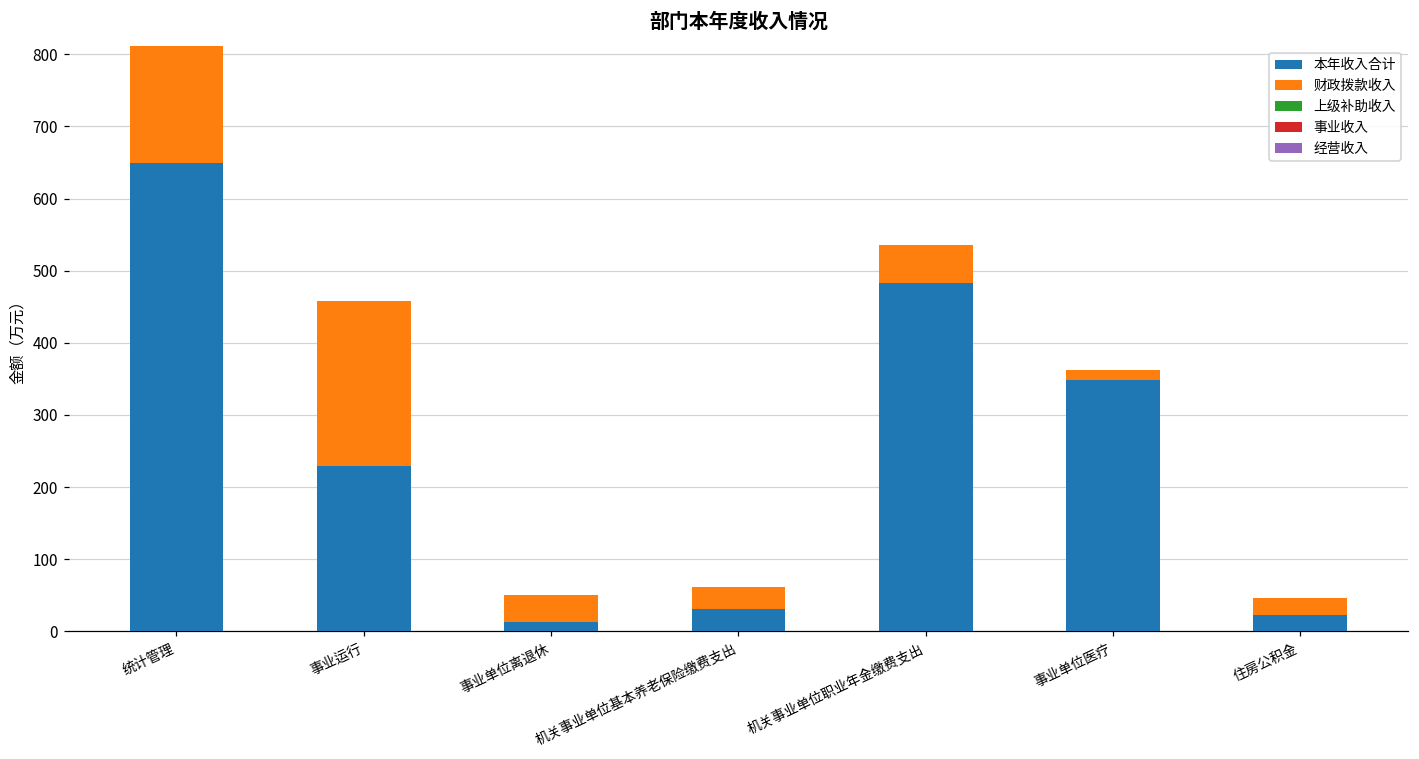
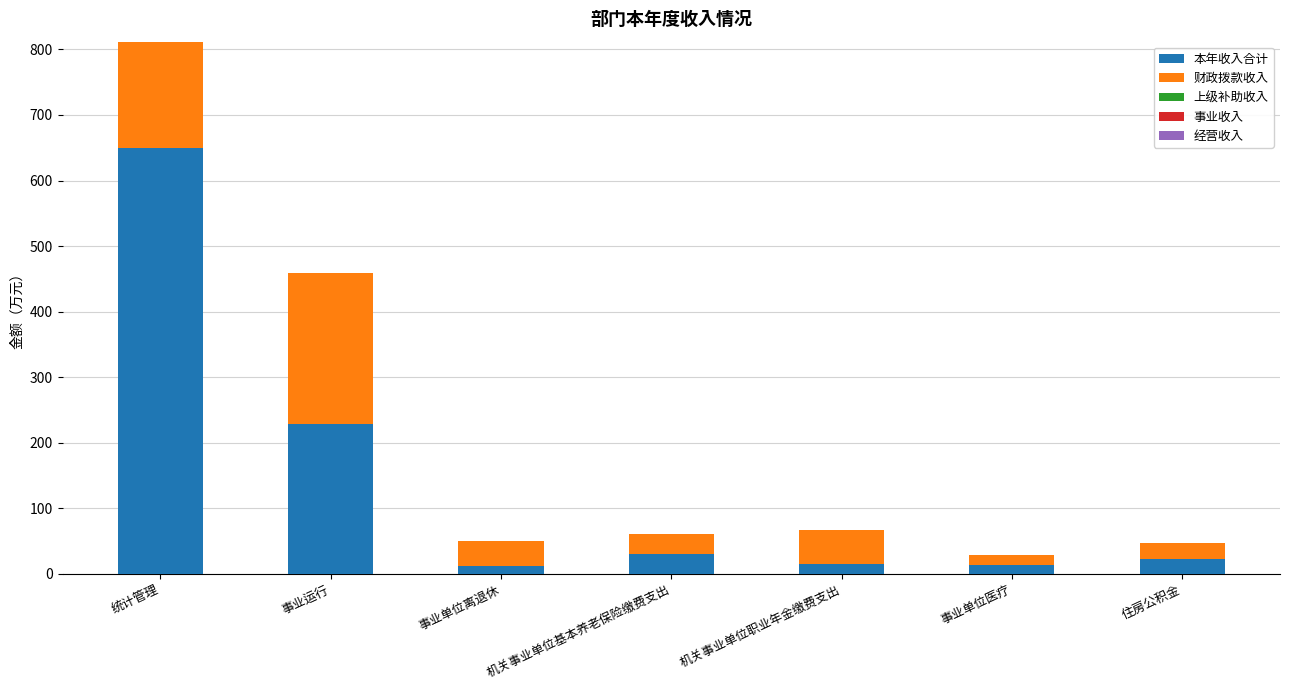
  {
    "本年收入合计": {
      "统计管理": 650,
      "事业运行": 230,
      "事业单位离退休": 10,
      "机关事业单位基本养老保险缴费支出": 30,
-     "机关事业单位职业年金缴费支出": 480,
-     "事业单位医疗": 350,
+     "机关事业单位职业年金缴费支出": 10,
+     "事业单位医疗": 10,
      "住房公积金": 20
    }
  }
